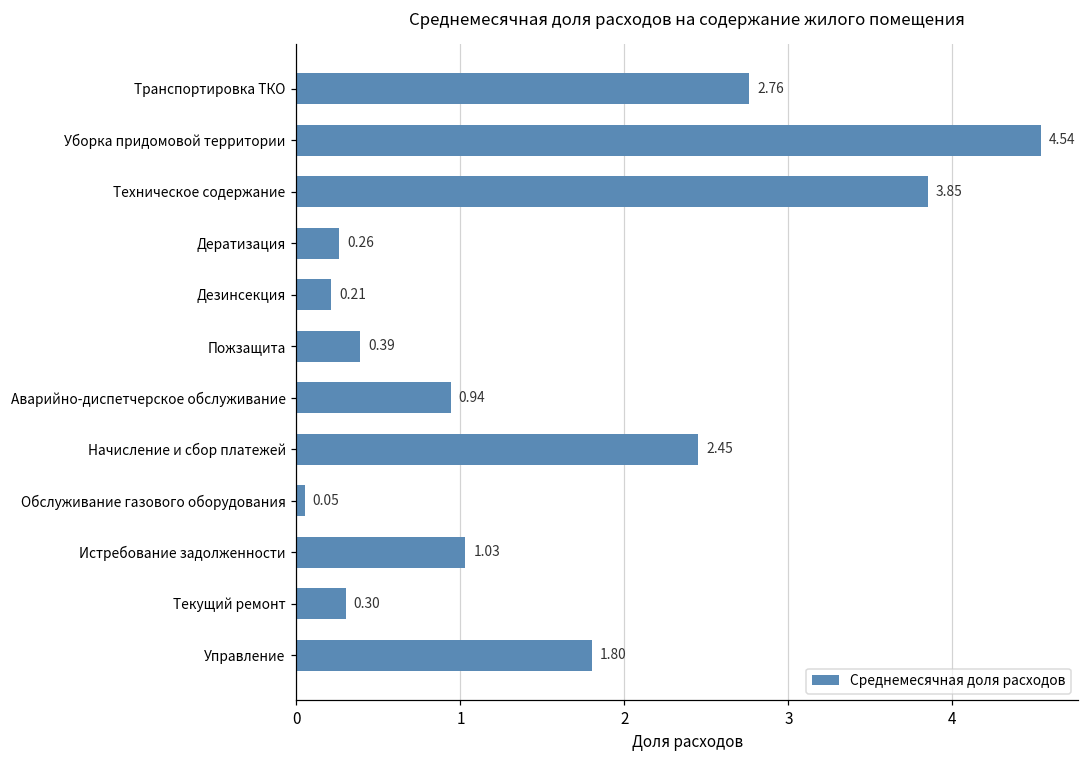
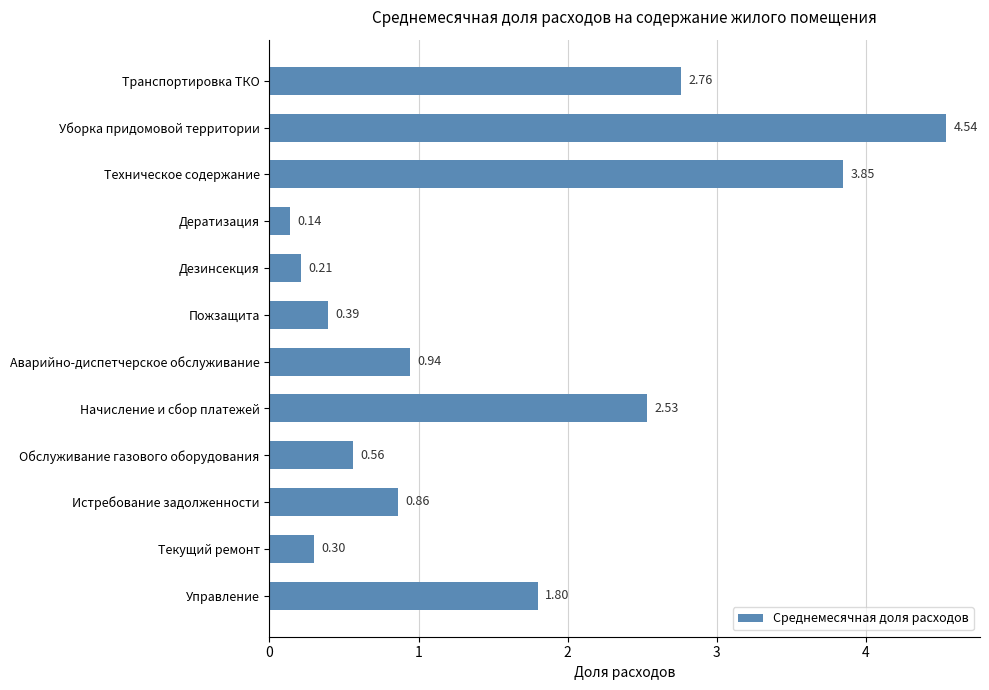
  {
    "Транспортировка ТКО": 2.76,
    "Уборка придомовой территории": 4.54,
    "Техническое содержание": 3.85,
-   "Дератизация": 0.26,
+   "Дератизация": 0.14,
    "Дезинсекция": 0.21,
    "Пожзащита": 0.39,
    "Аварийно-диспетчерское обслуживание": 0.94,
-   "Начисление и сбор платежей": 2.45,
-   "Обслуживание газового оборудования": 0.05,
-   "Истребование задолженности": 1.03,
+   "Начисление и сбор платежей": 2.53,
+   "Обслуживание газового оборудования": 0.56,
+   "Истребование задолженности": 0.86,
    "Текущий ремонт": 0.30,
    "Управление": 1.80
  }
